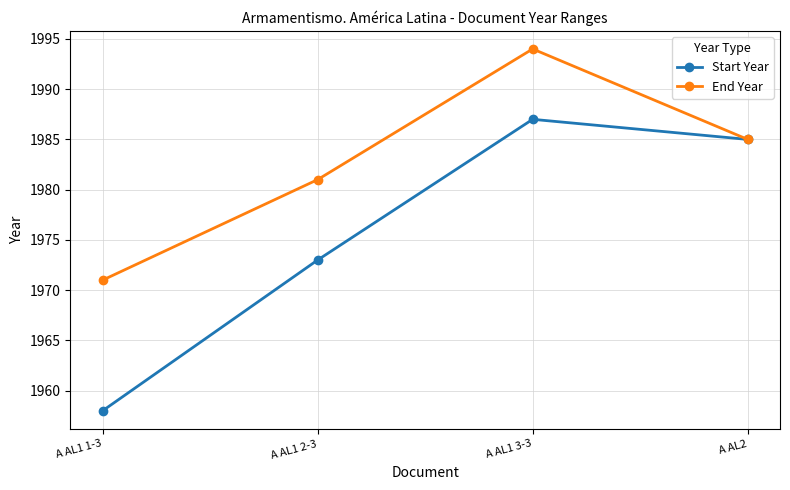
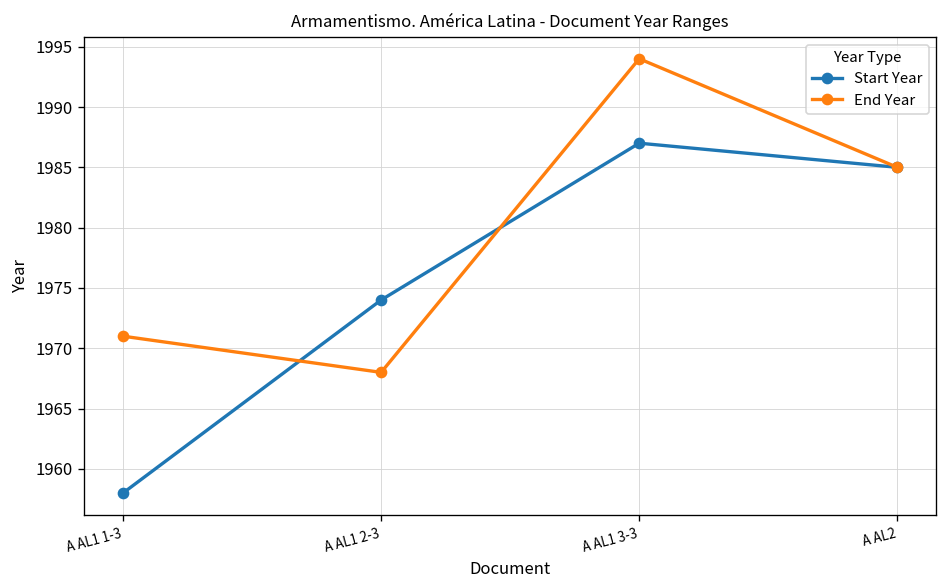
  {
    "Start Year": {
      "A AL1 1-3": 1958,
-     "A AL1 2-3": 1973,
+     "A AL1 2-3": 1974,
      "A AL1 3-3": 1987
    },
    "End Year": {
      "A AL1 1-3": 1971,
-     "A AL1 2-3": 1981,
+     "A AL1 2-3": 1968,
      "A AL1 3-3": 1994
    }
  }
